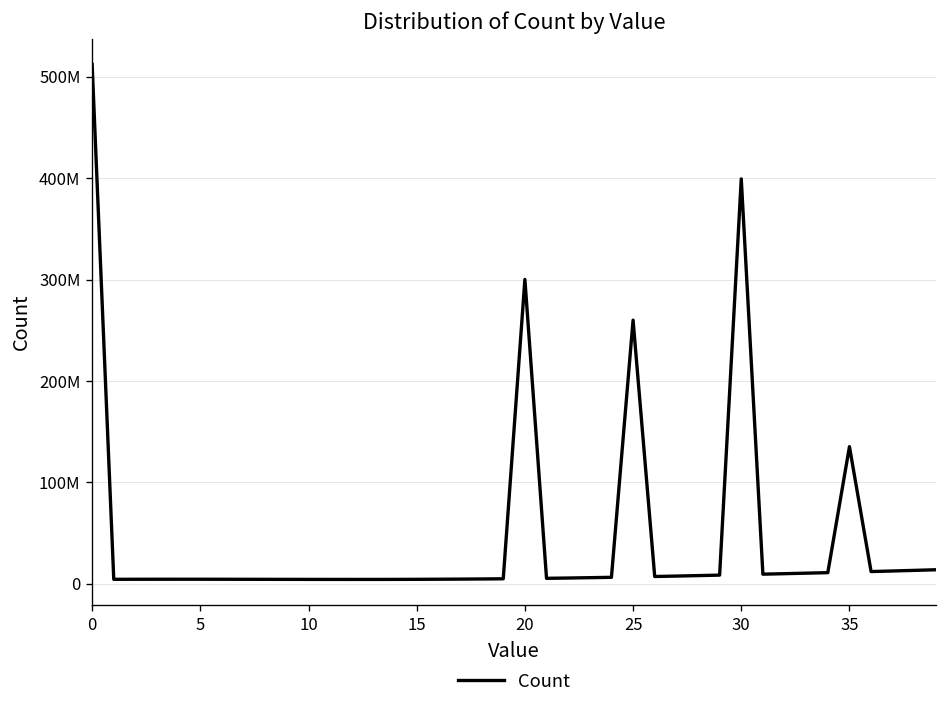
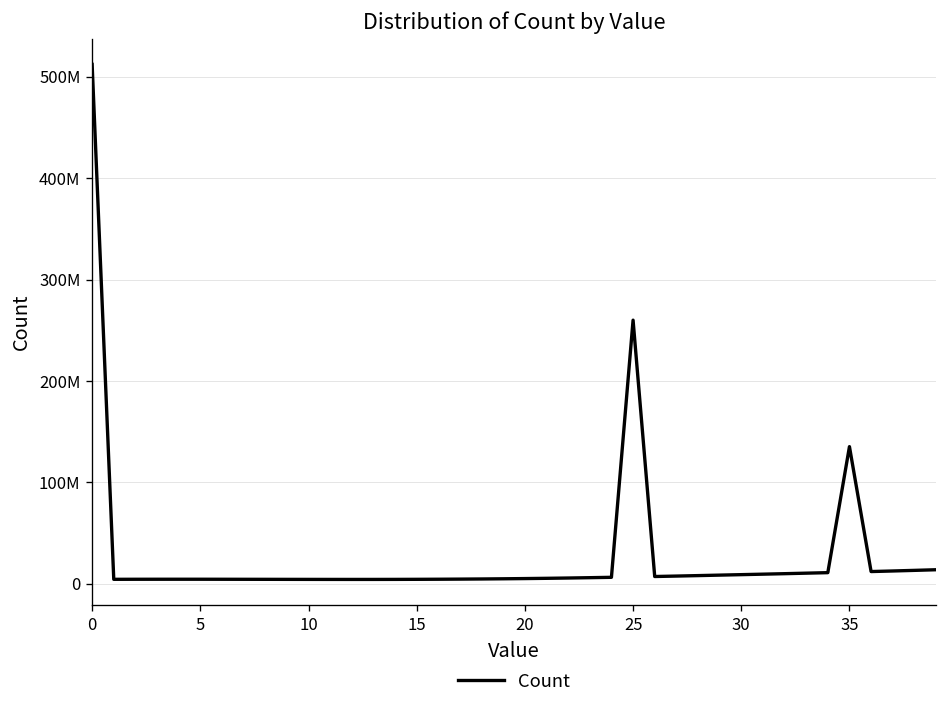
  {
    "0": 510000000,
    "5": 0,
    "10": 0,
    "15": 0,
-   "20": 300000000,
+   "20": 10000000,
    "25": 260000000,
-   "30": 400000000,
+   "30": 10000000,
    "35": 140000000
  }
